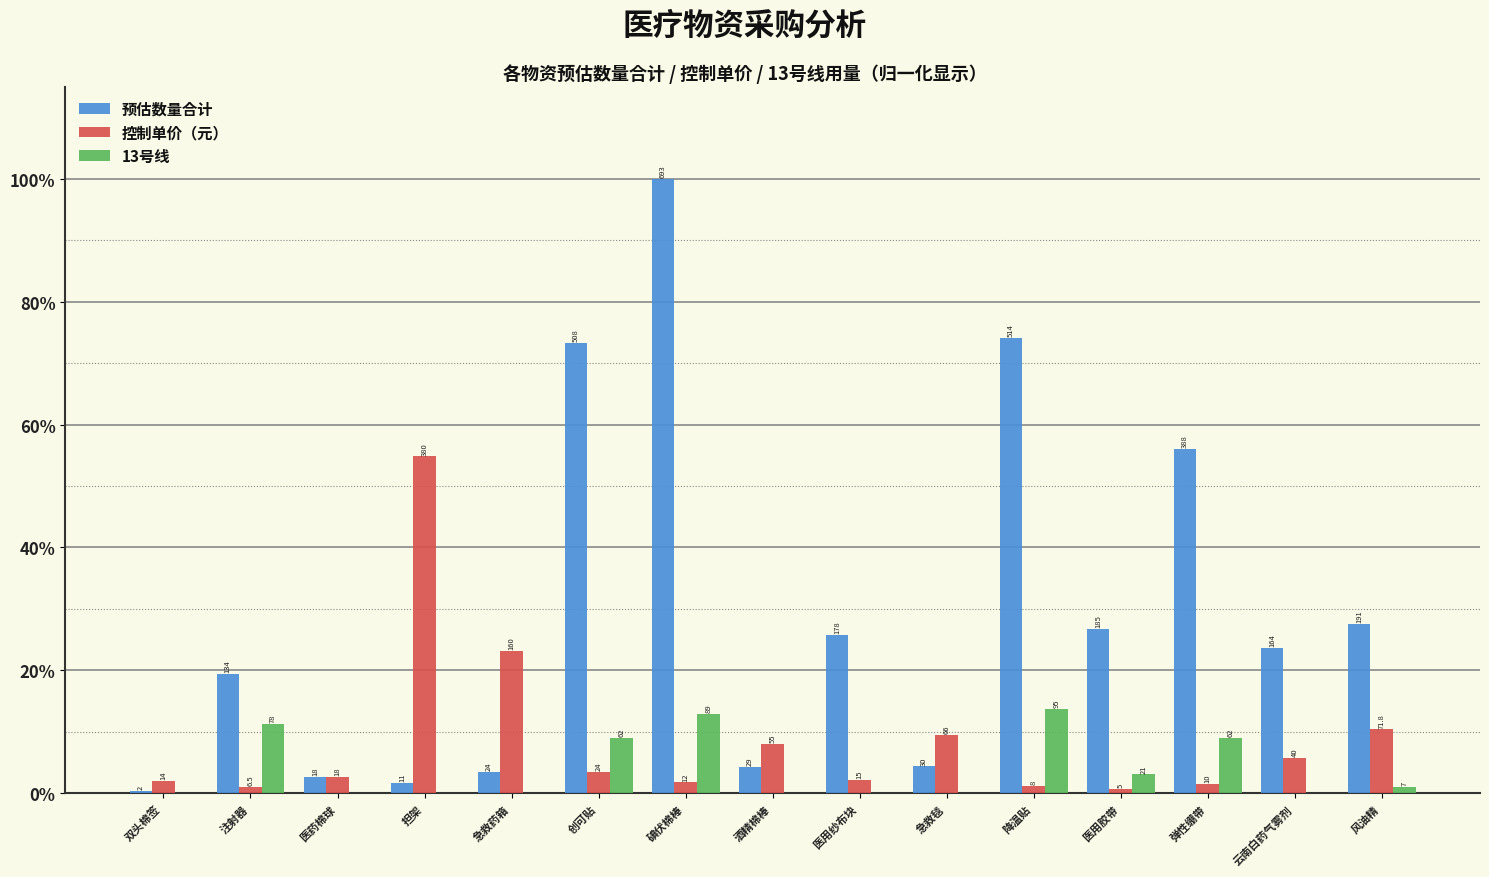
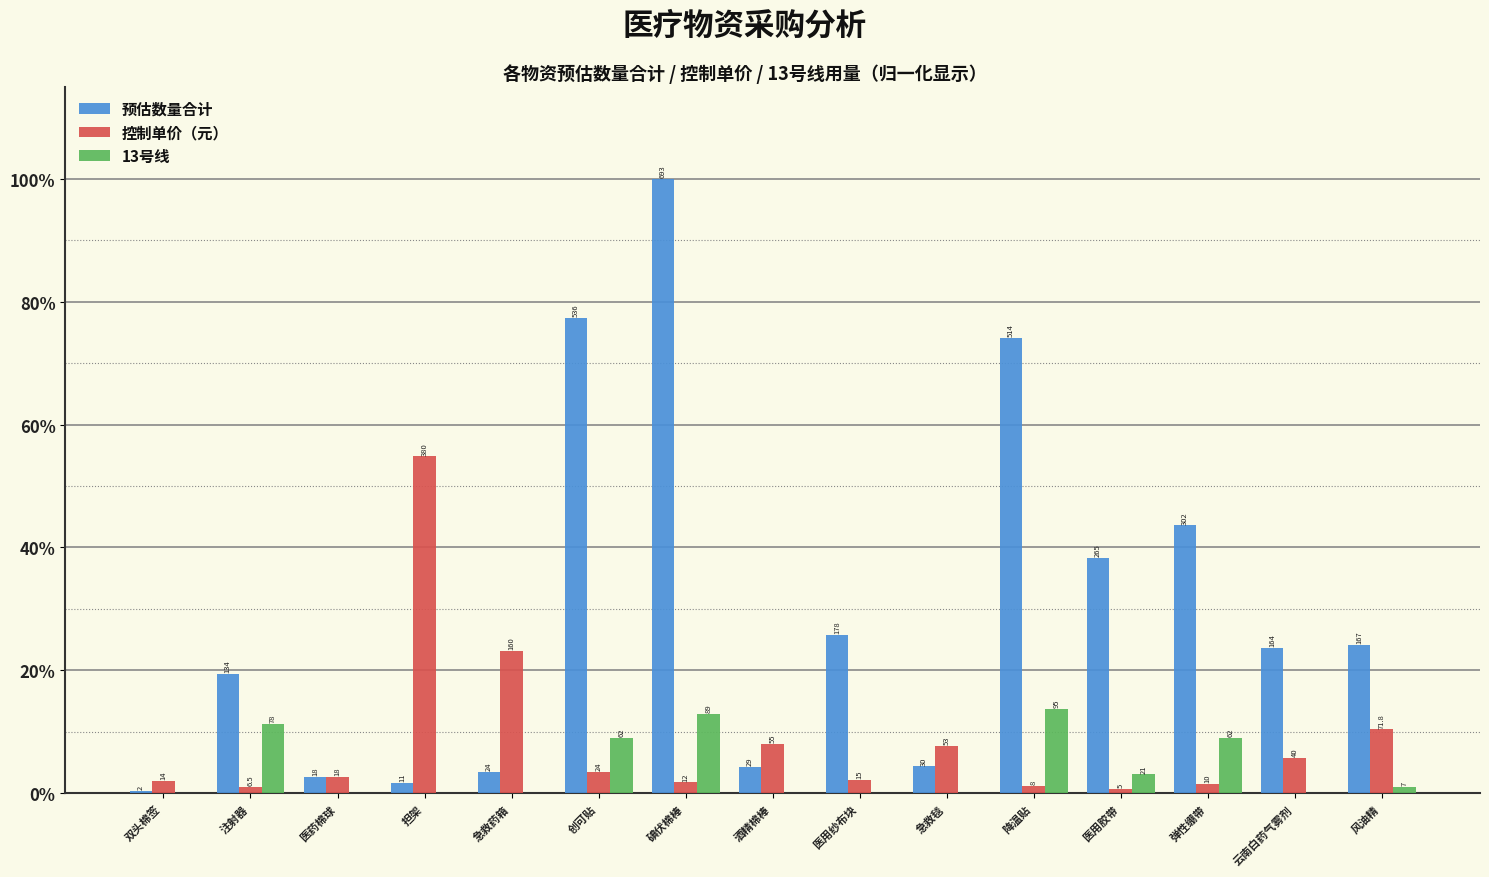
  {
    "预估数量合计": {
-     "创可贴": "508",
-     "医用胶带": "185",
-     "弹性绷带": "388",
-     "风油精": "191"
+     "创可贴": "536",
+     "医用胶带": "265",
+     "弹性绷带": "302",
+     "风油精": "167"
    },
    "控制单价（元）": {
-     "急救毯": "66"
+     "急救毯": "53"
    },
    "13号线": {
      "双头棉签": "0%",
      "医药棉球": "0%",
      "担架": "0%",
      "急救药箱": "0%",
      "酒精棉棒": "0%",
      "医用纱布块": "0%",
      "急救毯": "0%",
      "云南白药气雾剂": "0%"
    }
  }
